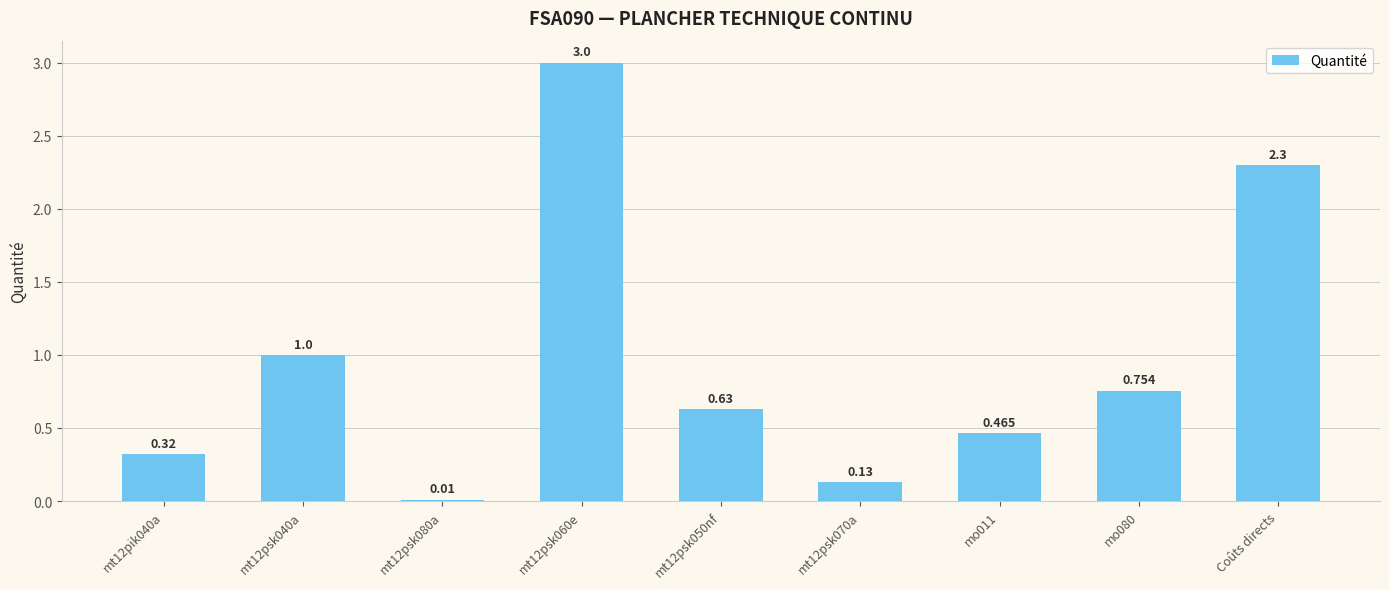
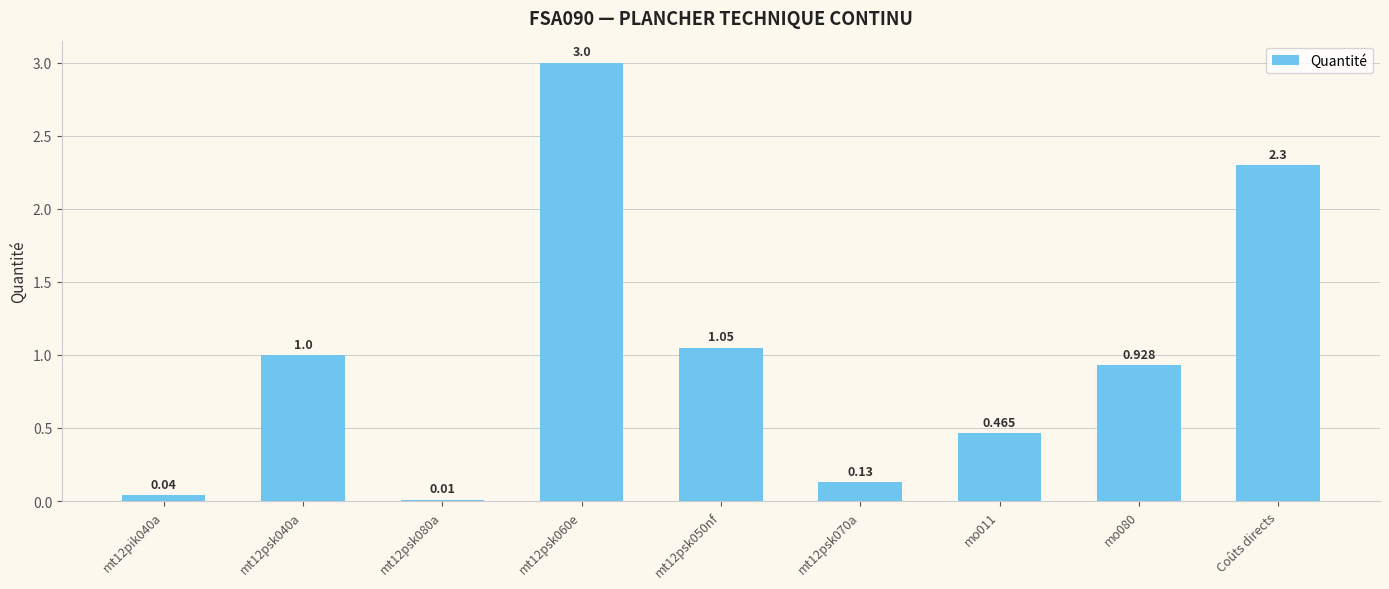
  {
-   "mt12pik040a": 0.32,
+   "mt12pik040a": 0.04,
    "mt12psk040a": 1.0,
    "mt12psk080a": 0.01,
    "mt12psk060e": 3.0,
-   "mt12psk050nf": 0.63,
+   "mt12psk050nf": 1.05,
    "mt12psk070a": 0.13,
    "mo011": 0.465,
-   "mo080": 0.754,
+   "mo080": 0.928,
    "Coûts directs": 2.3
  }
